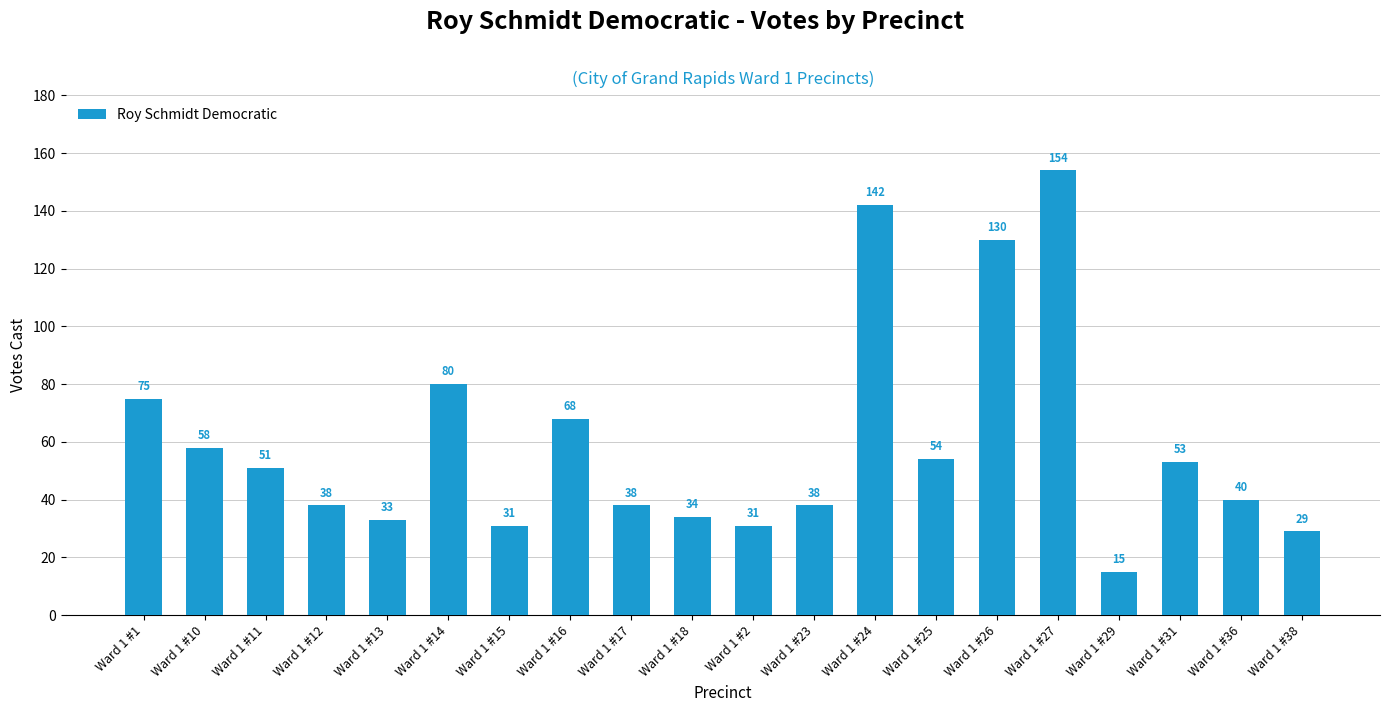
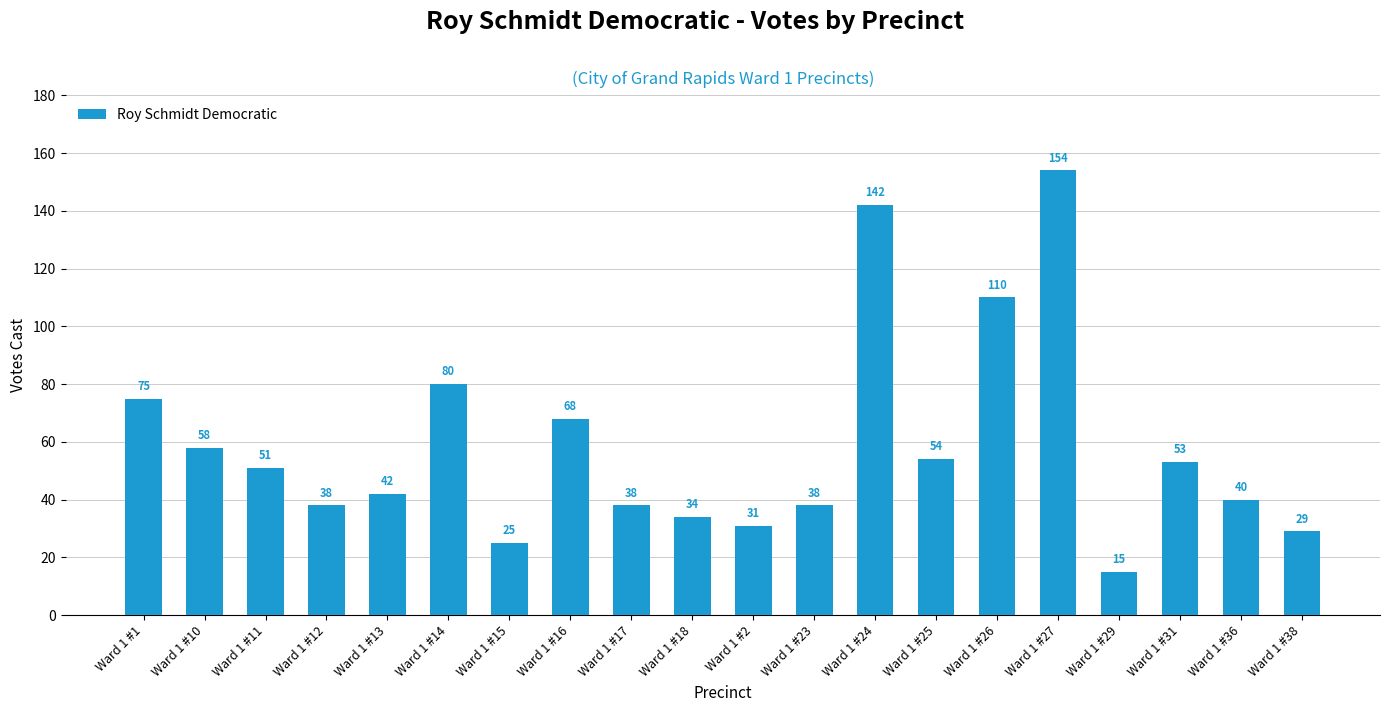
  {
    "Ward 1 #1": 75,
    "Ward 1 #10": 58,
    "Ward 1 #11": 51,
    "Ward 1 #12": 38,
-   "Ward 1 #13": 33,
+   "Ward 1 #13": 42,
    "Ward 1 #14": 80,
-   "Ward 1 #15": 31,
+   "Ward 1 #15": 25,
    "Ward 1 #16": 68,
    "Ward 1 #17": 38,
    "Ward 1 #18": 34,
    "Ward 1 #2": 31,
    "Ward 1 #23": 38,
    "Ward 1 #24": 142,
    "Ward 1 #25": 54,
-   "Ward 1 #26": 130,
+   "Ward 1 #26": 110,
    "Ward 1 #27": 154,
    "Ward 1 #29": 15,
    "Ward 1 #31": 53,
    "Ward 1 #36": 40,
    "Ward 1 #38": 29
  }
